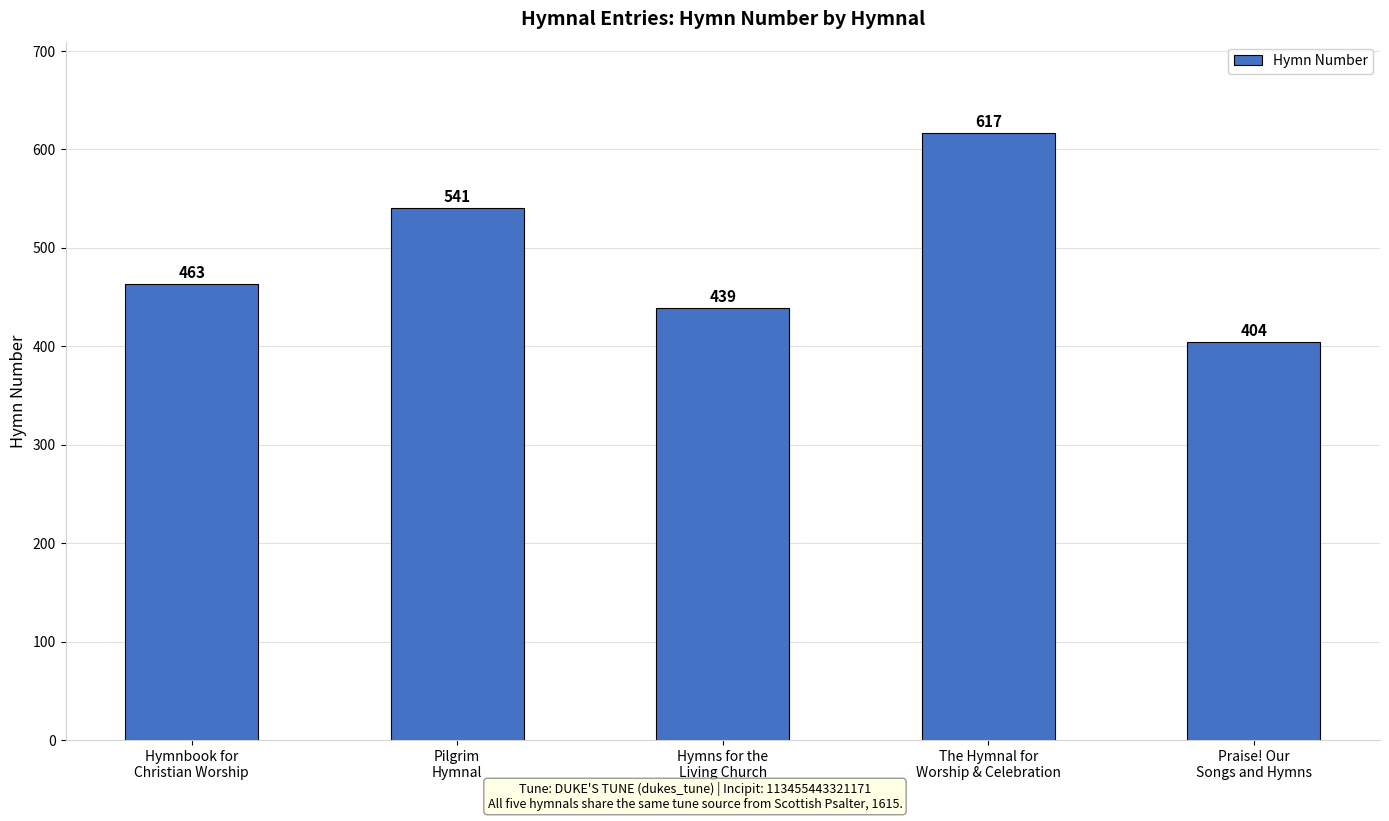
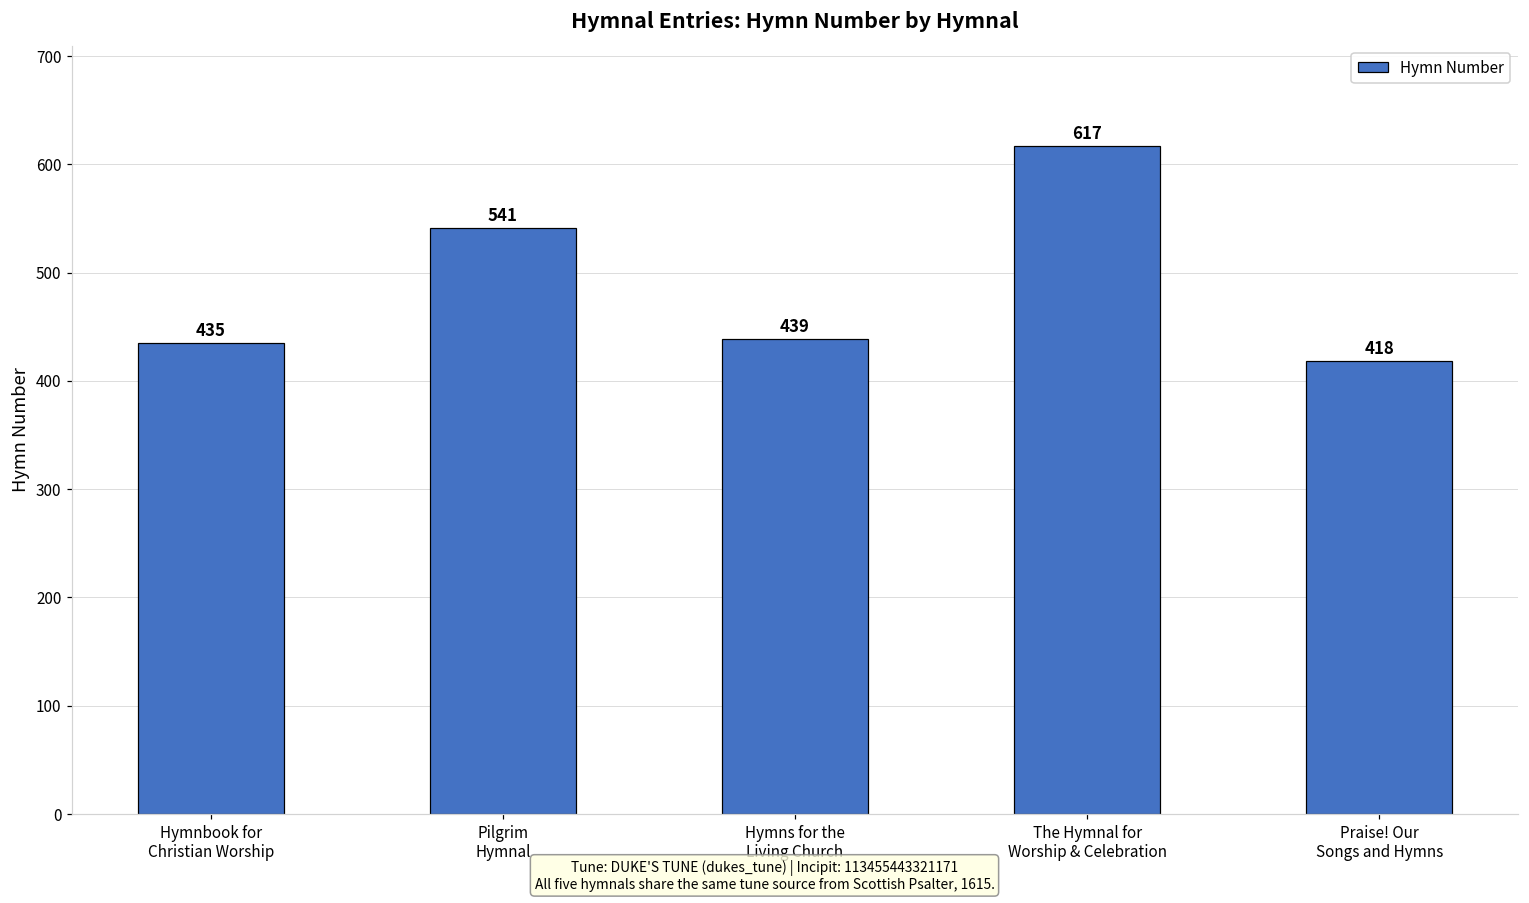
  {
-   "Hymnbook for Christian Worship": 463,
+   "Hymnbook for Christian Worship": 435,
    "Pilgrim Hymnal": 541,
    "Hymns for the Living Church": 439,
    "The Hymnal for Worship & Celebration": 617,
-   "Praise! Our Songs and Hymns": 404
+   "Praise! Our Songs and Hymns": 418
  }
